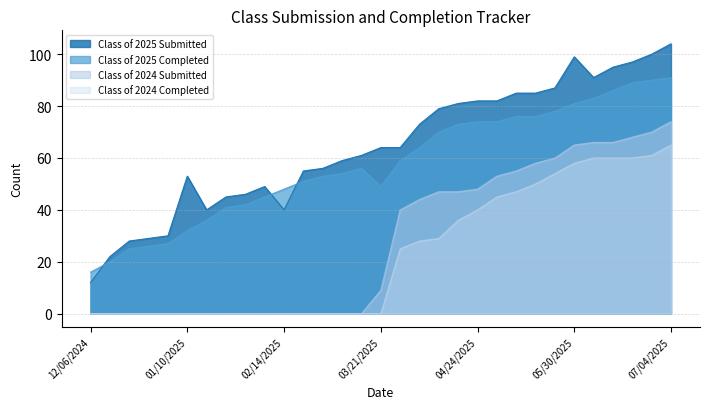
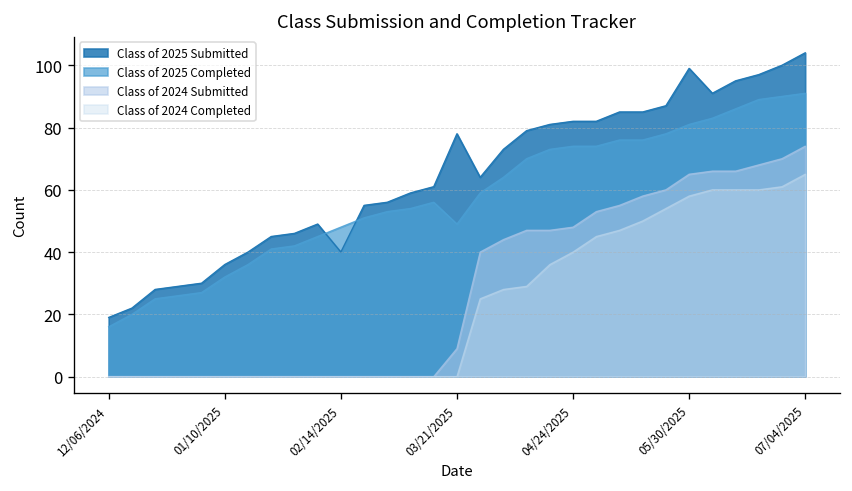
  {
    "Class of 2025 Submitted": {
-     "12/06/2024": 12,
-     "01/10/2025": 53,
+     "12/06/2024": 19,
+     "01/10/2025": 36,
      "02/14/2025": 40,
-     "03/21/2025": 64,
+     "03/21/2025": 78,
      "04/24/2025": 82,
      "05/30/2025": 99,
      "07/04/2025": 104
    },
    "Class of 2025 Completed": {
      "12/06/2024": 16,
      "01/10/2025": 32,
      "02/14/2025": 48,
      "03/21/2025": 49,
      "04/24/2025": 74,
      "05/30/2025": 81,
      "07/04/2025": 91
    }
  }
